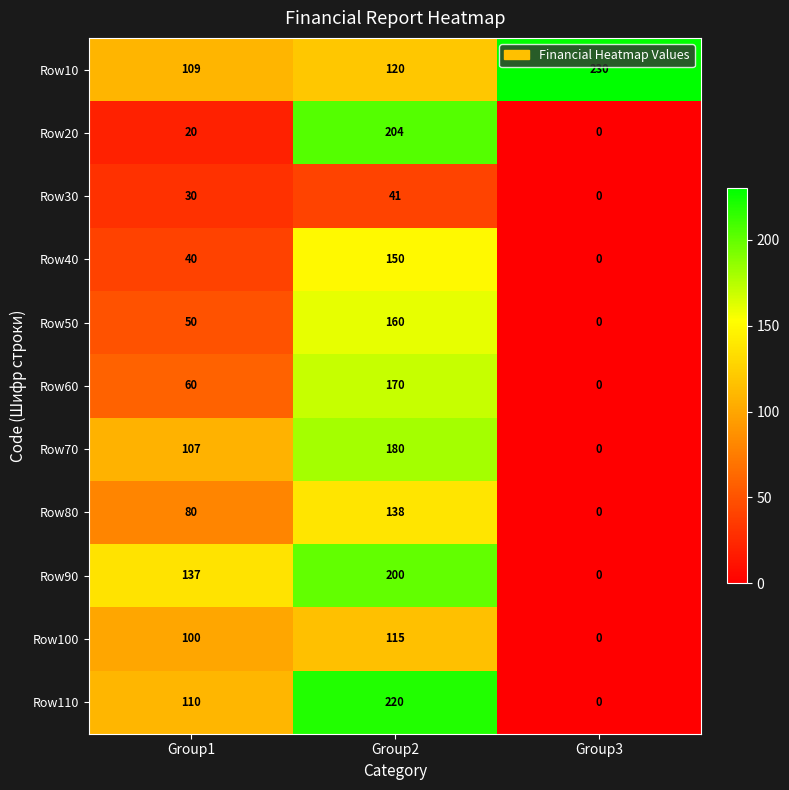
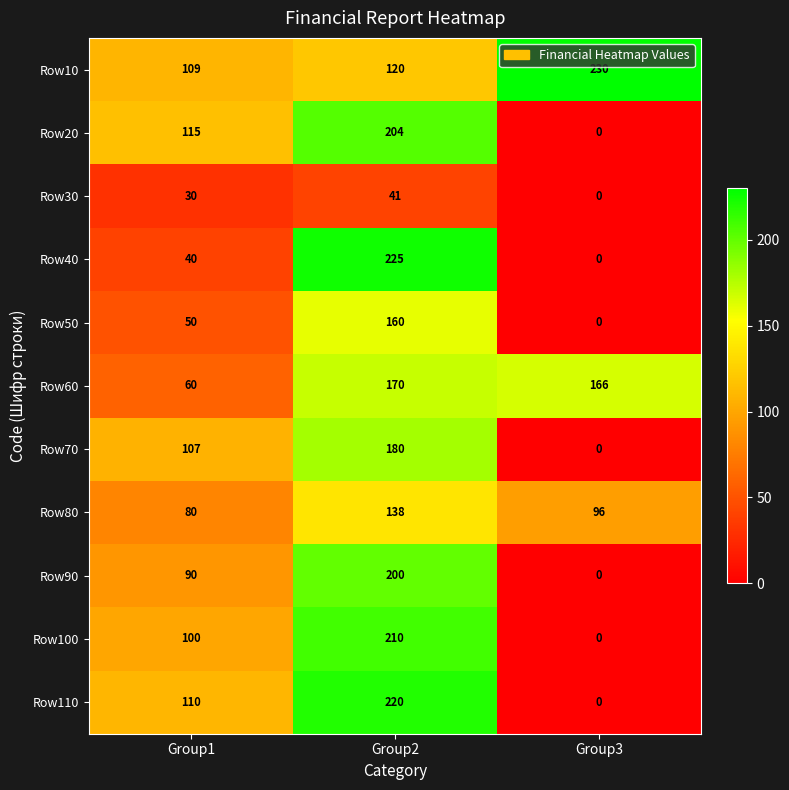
  {
    "Row10": {
      "Group1": 109,
      "Group2": 120
    },
    "Row20": {
-     "Group1": 20,
+     "Group1": 115,
      "Group2": 204,
      "Group3": 0
    },
    "Row30": {
      "Group1": 30,
      "Group2": 41,
      "Group3": 0
    },
    "Row40": {
      "Group1": 40,
-     "Group2": 150,
+     "Group2": 225,
      "Group3": 0
    },
    "Row50": {
      "Group1": 50,
      "Group2": 160,
      "Group3": 0
    },
    "Row60": {
      "Group1": 60,
      "Group2": 170,
-     "Group3": 0
+     "Group3": 166
    },
    "Row70": {
      "Group1": 107,
      "Group2": 180,
      "Group3": 0
    },
    "Row80": {
      "Group1": 80,
      "Group2": 138,
-     "Group3": 0
+     "Group3": 96
    },
    "Row90": {
-     "Group1": 137,
+     "Group1": 90,
      "Group2": 200,
      "Group3": 0
    },
    "Row100": {
      "Group1": 100,
-     "Group2": 115,
+     "Group2": 210,
      "Group3": 0
    },
    "Row110": {
      "Group1": 110,
      "Group2": 220,
      "Group3": 0
    }
  }
